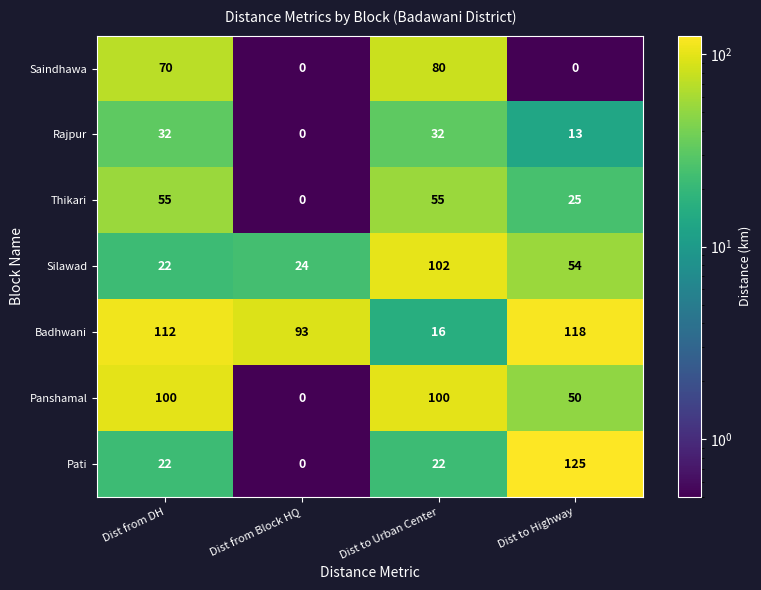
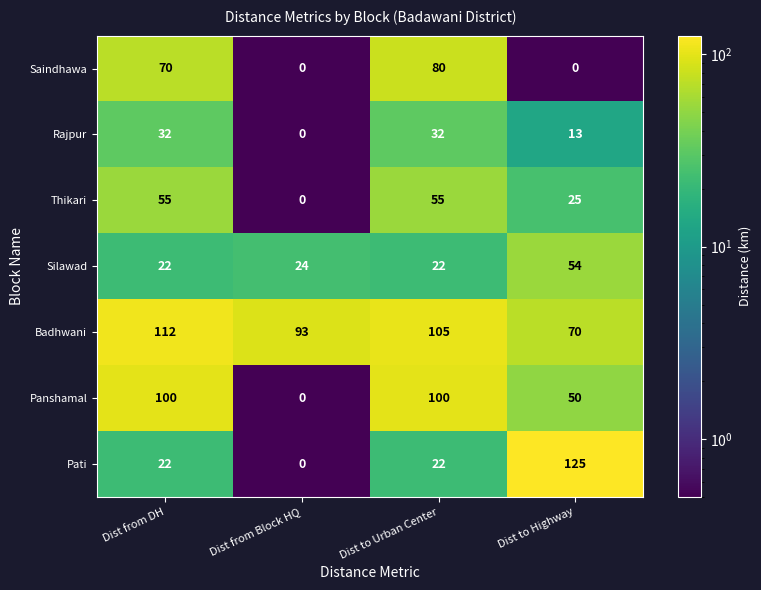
  {
    "Saindhawa": {
      "Dist from DH": 70,
      "Dist from Block HQ": 0,
      "Dist to Urban Center": 80,
      "Dist to Highway": 0
    },
    "Rajpur": {
      "Dist from DH": 32,
      "Dist from Block HQ": 0,
      "Dist to Urban Center": 32,
      "Dist to Highway": 13
    },
    "Thikari": {
      "Dist from DH": 55,
      "Dist from Block HQ": 0,
      "Dist to Urban Center": 55,
      "Dist to Highway": 25
    },
    "Silawad": {
      "Dist from DH": 22,
      "Dist from Block HQ": 24,
-     "Dist to Urban Center": 102,
+     "Dist to Urban Center": 22,
      "Dist to Highway": 54
    },
    "Badhwani": {
      "Dist from DH": 112,
      "Dist from Block HQ": 93,
-     "Dist to Urban Center": 16,
-     "Dist to Highway": 118
+     "Dist to Urban Center": 105,
+     "Dist to Highway": 70
    },
    "Panshamal": {
      "Dist from DH": 100,
      "Dist from Block HQ": 0,
      "Dist to Urban Center": 100,
      "Dist to Highway": 50
    },
    "Pati": {
      "Dist from DH": 22,
      "Dist from Block HQ": 0,
      "Dist to Urban Center": 22,
      "Dist to Highway": 125
    }
  }
